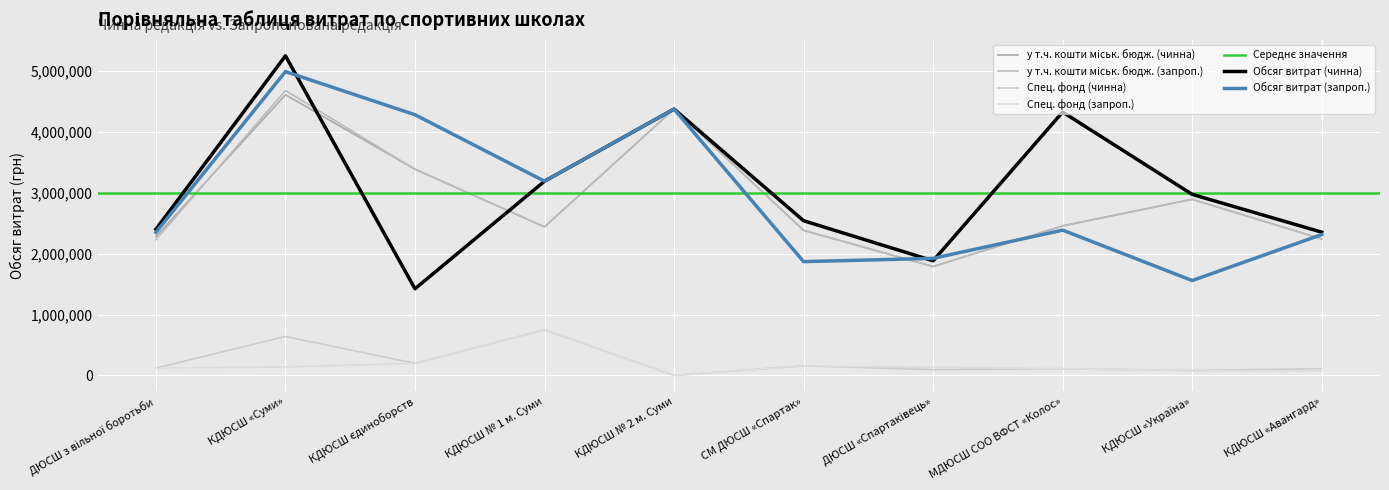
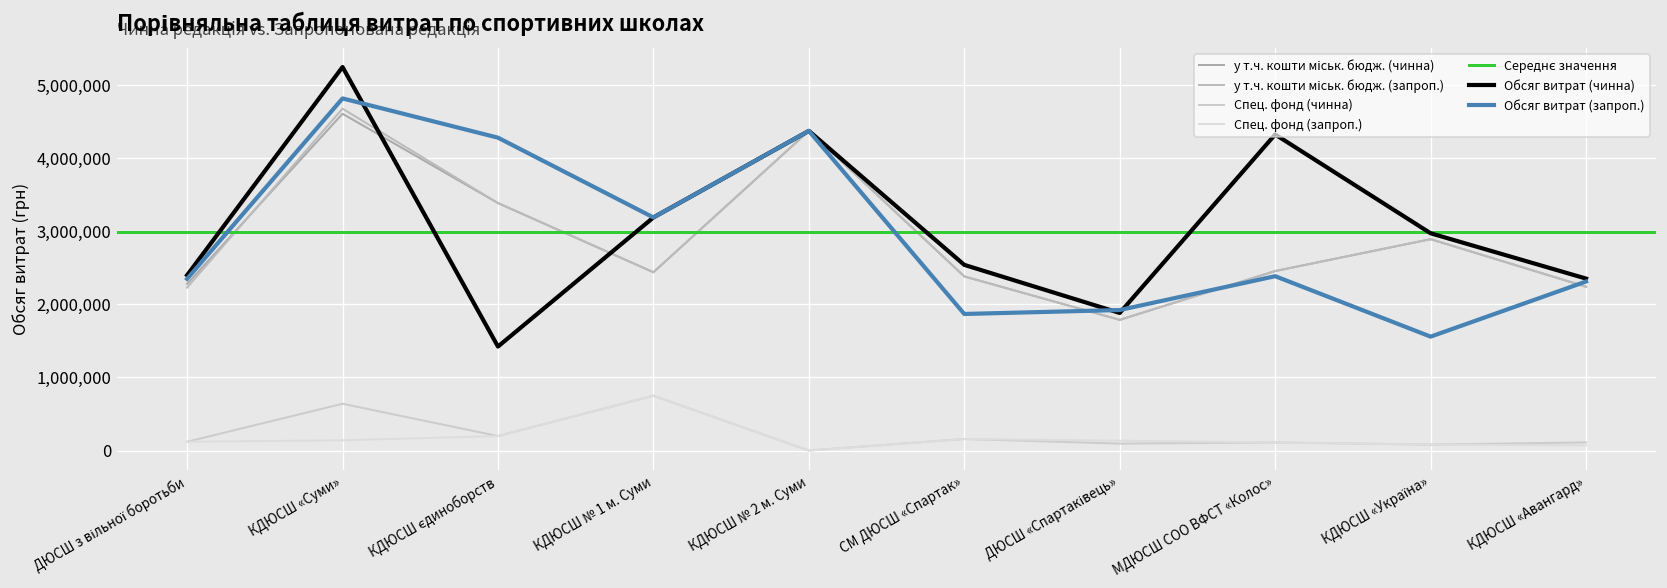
  {
    "Обсяг витрат (чинна)": {
      "ДЮСШ з вільної боротьби": "2,400,000",
      "КДЮСШ «Суми»": "5,200,000",
      "КДЮСШ єдиноборств": "1,400,000",
      "СМ ДЮСШ «Спартак»": "2,500,000",
      "КДЮСШ «Україна»": "3,000,000"
    },
    "Обсяг витрат (запроп.)": {
      "ДЮСШ з вільної боротьби": "2,300,000",
-     "КДЮСШ «Суми»": "5,000,000",
+     "КДЮСШ «Суми»": "4,800,000",
      "КДЮСШ єдиноборств": "4,300,000",
      "СМ ДЮСШ «Спартак»": "1,900,000",
      "МДЮСШ СОО ВФСТ «Колос»": "2,400,000",
      "КДЮСШ «Україна»": "1,600,000"
    }
  }
